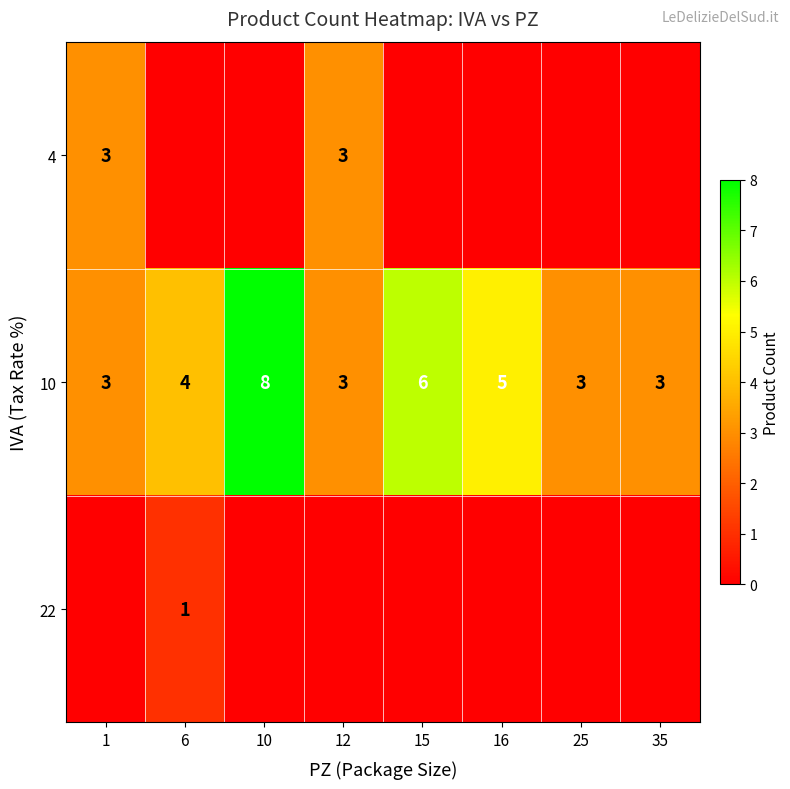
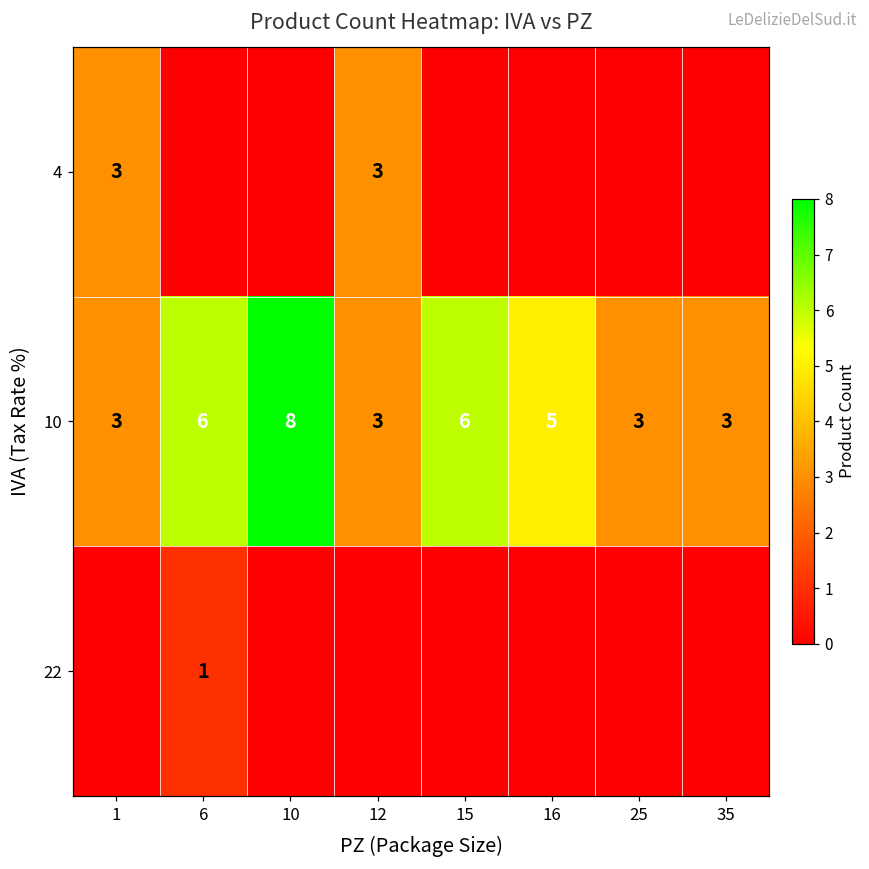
  {
    "4": {
      "1": 3,
      "12": 3
    },
    "10": {
      "1": 3,
-     "6": 4,
+     "6": 6,
      "10": 8,
      "12": 3,
      "15": 6,
      "16": 5,
      "25": 3,
      "35": 3
    },
    "22": {
      "6": 1
    }
  }
